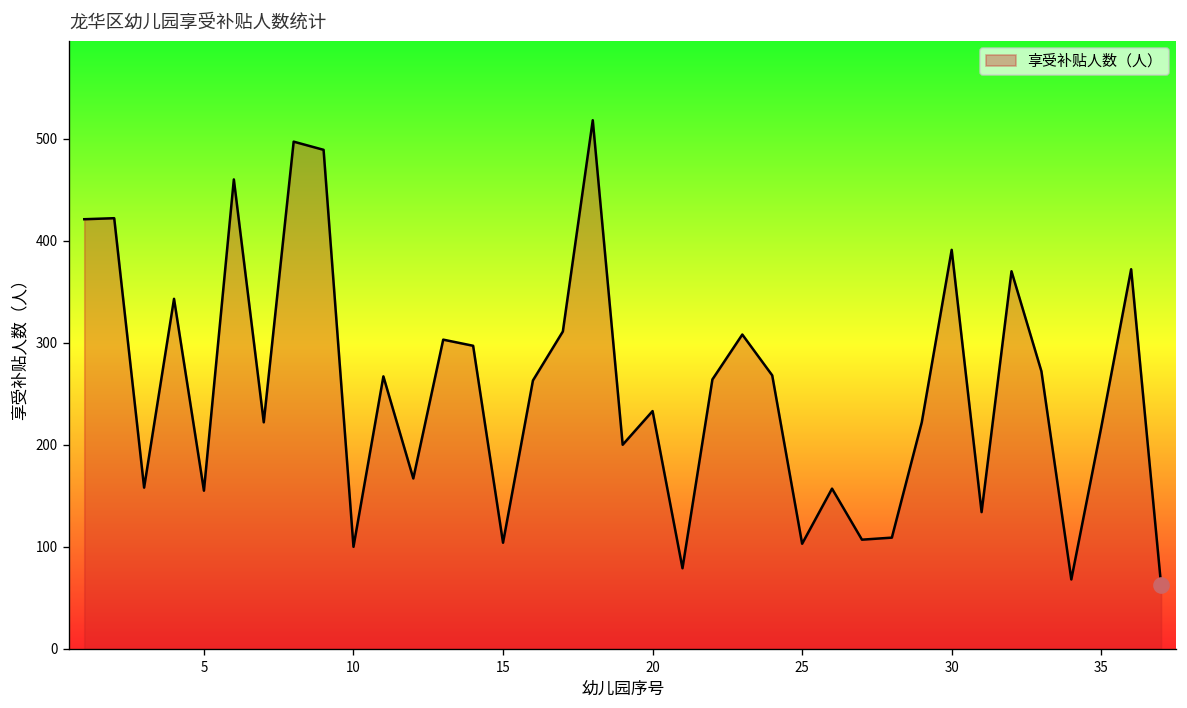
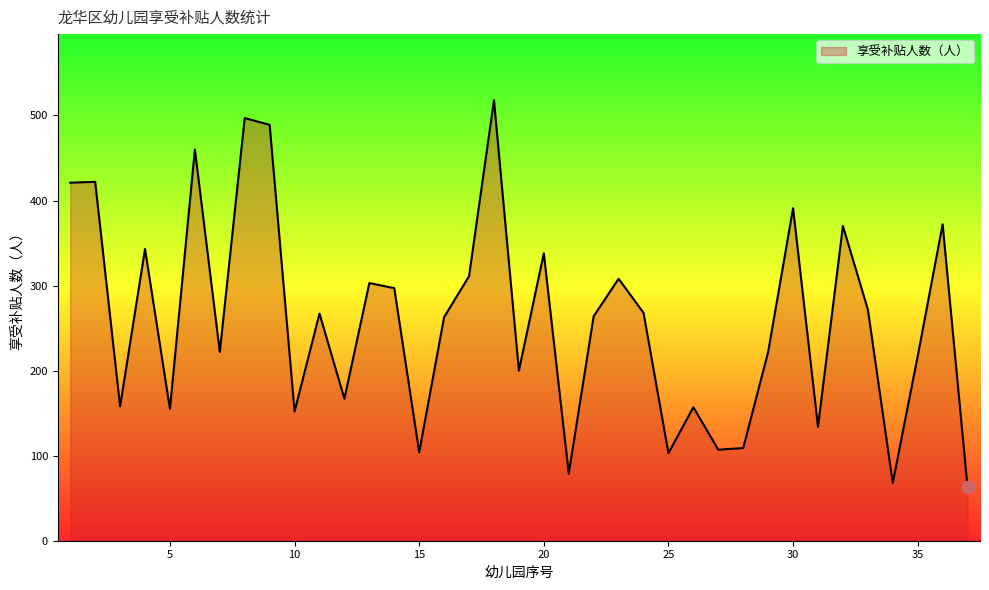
  {
    "享受补贴人数（人）": {
      "5": 160,
-     "10": 100,
+     "10": 150,
      "15": 100,
-     "20": 230,
+     "20": 340,
      "25": 100,
      "30": 390,
      "35": 220
    }
  }
